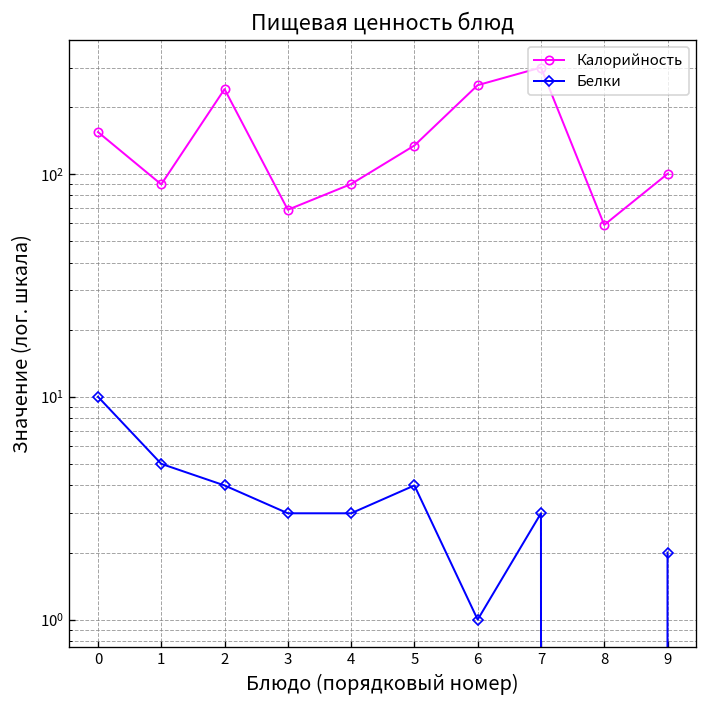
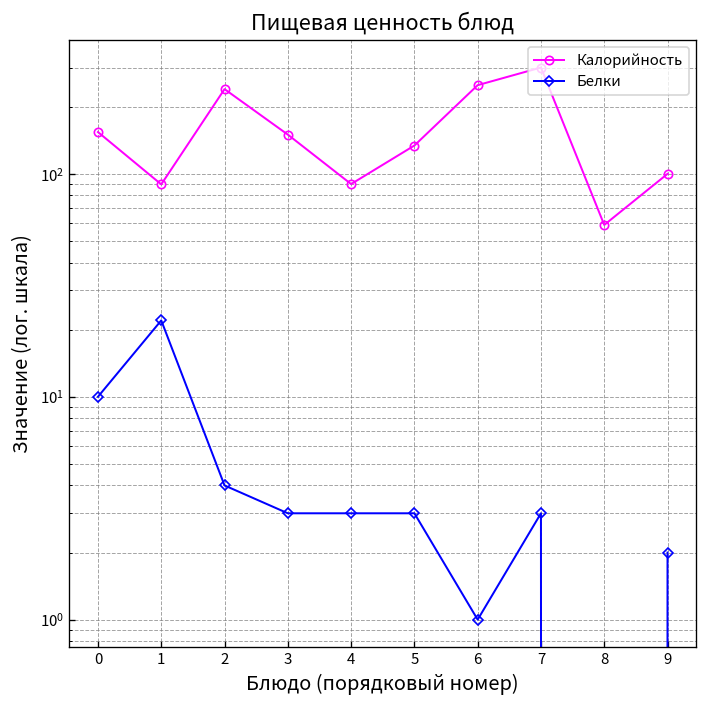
  {
    "Калорийность": {
      "0": 150,
      "1": 90,
      "2": 240,
-     "3": 69,
+     "3": 150,
      "4": 90,
      "5": 130,
      "6": 250,
      "8": 59,
      "9": 100
    },
    "Белки": {
      "0": 10,
-     "1": 5,
+     "1": 22,
      "2": 4,
      "3": 3,
      "4": 3,
-     "5": 4,
+     "5": 3,
      "6": 1,
      "7": 3,
      "9": 2
    }
  }
